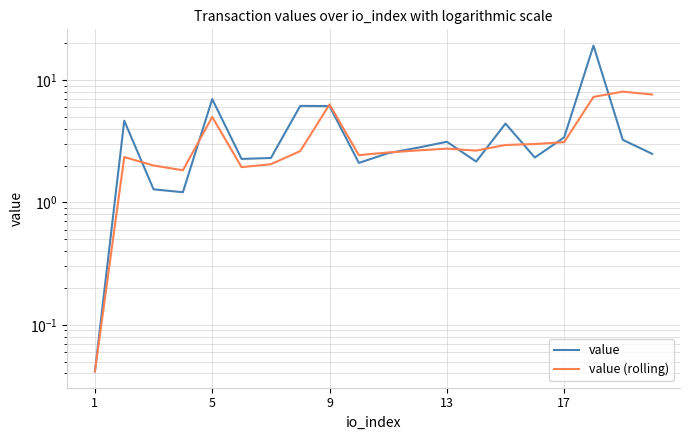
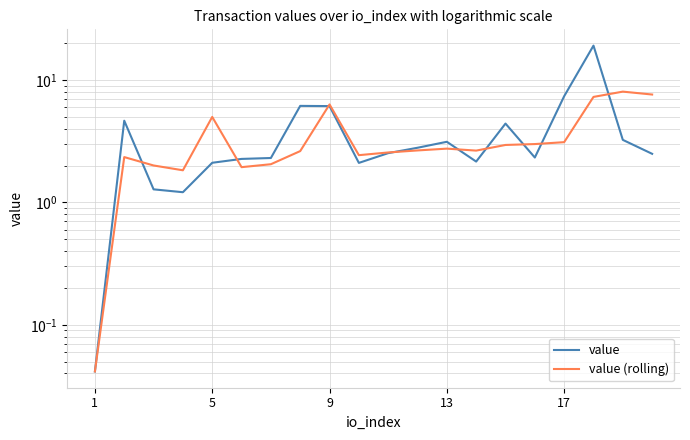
  {
    "value": {
-     "5": 7,
+     "5": 2.1,
      "13": 3.1,
-     "17": 3.4
+     "17": 7
    },
    "value (rolling)": {
      "5": 5.0,
      "13": 2.7,
      "17": 3.1
    }
  }
